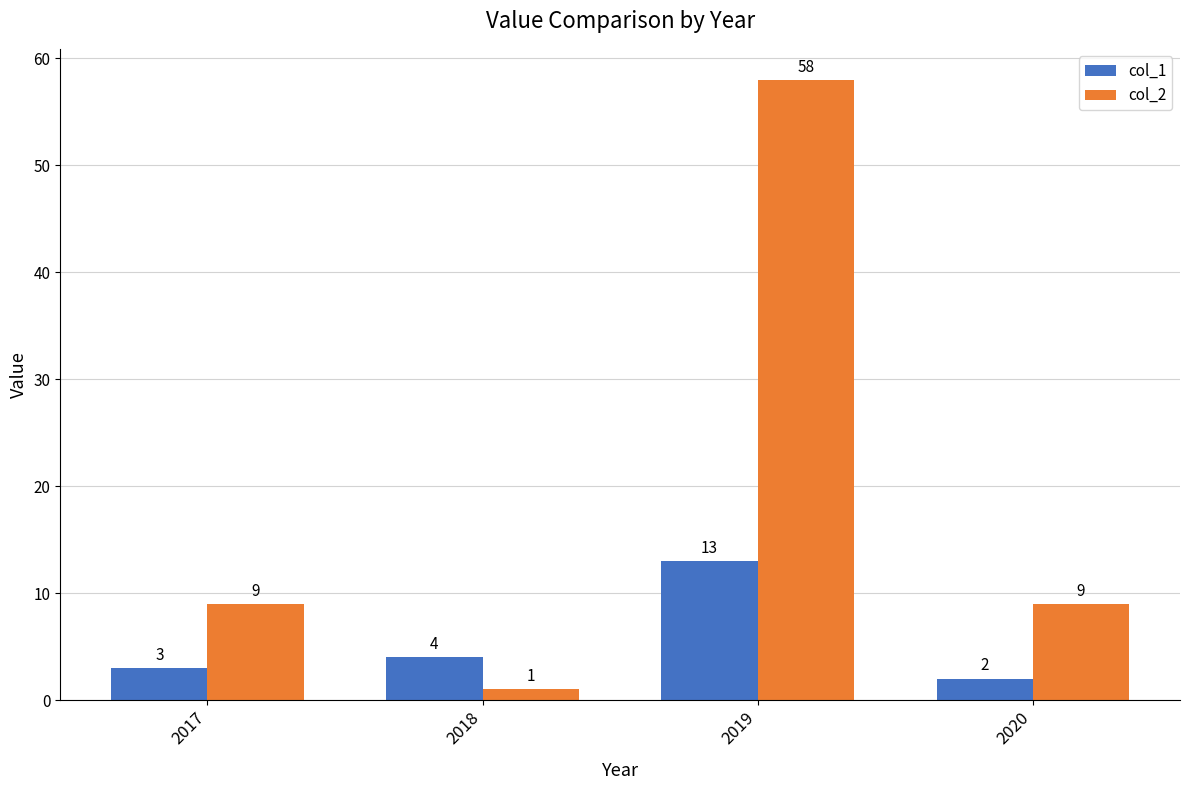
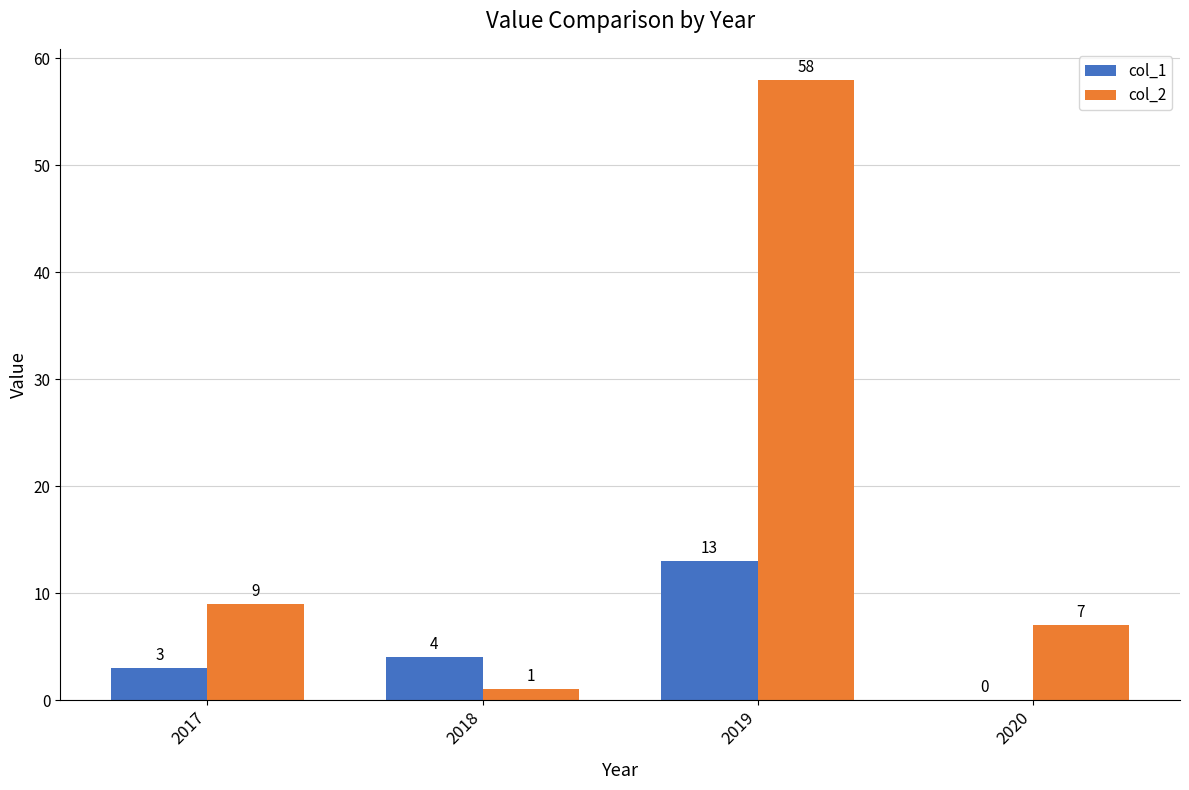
  {
    "col_1": {
      "2017": 3,
      "2018": 4,
      "2019": 13,
-     "2020": 2
+     "2020": 0
    },
    "col_2": {
      "2017": 9,
      "2018": 1,
      "2019": 58,
-     "2020": 9
+     "2020": 7
    }
  }
